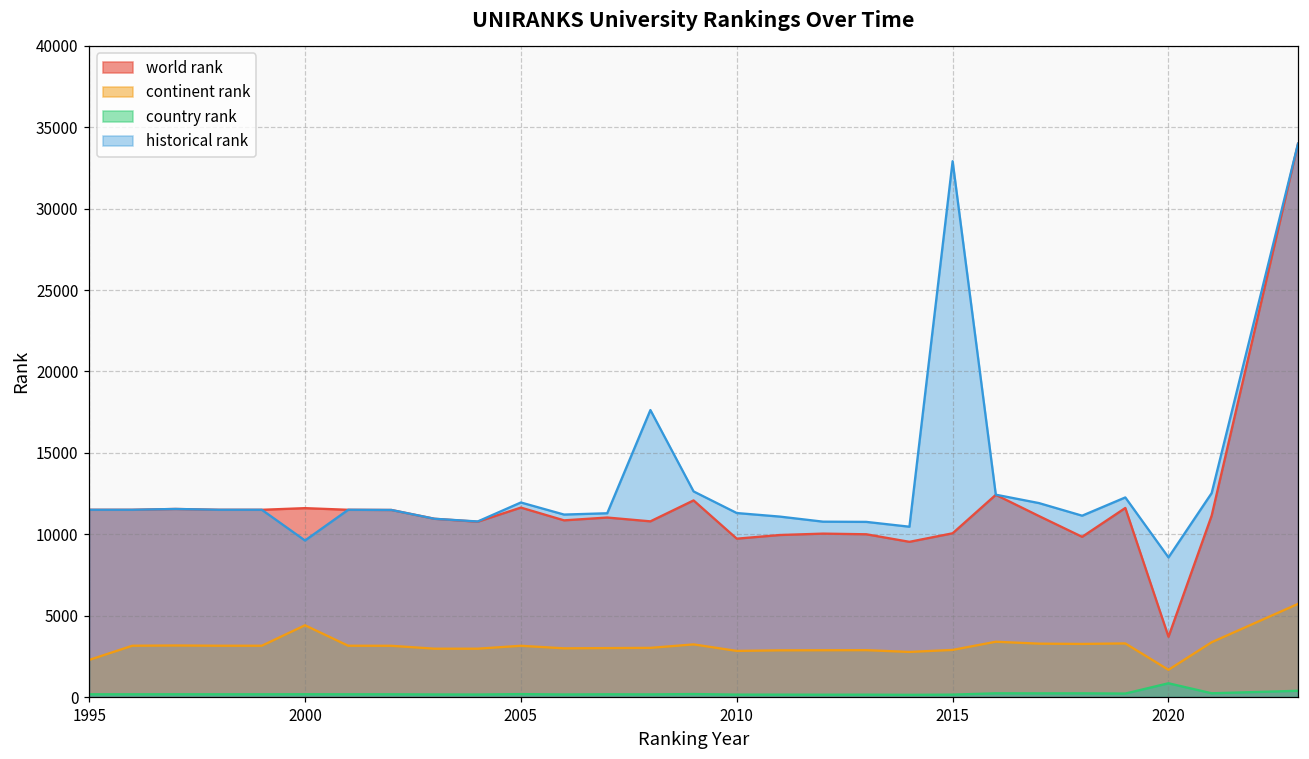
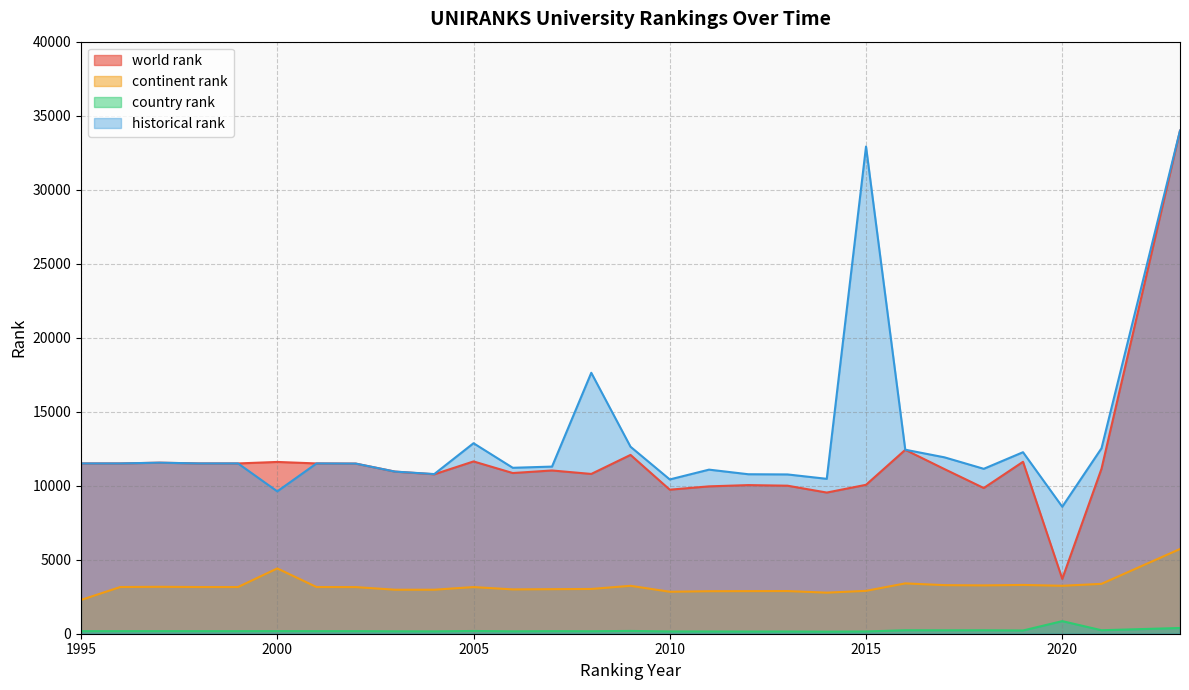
  {
    "world rank": {
      "2000": 11600,
      "2005": 11600,
      "2010": 9700,
      "2015": 10100,
      "2020": 3700
    },
    "continent rank": {
      "1995": 2300,
      "2000": 4400,
      "2005": 3200,
      "2010": 2800,
      "2015": 2900,
-     "2020": 1700
+     "2020": 3200
    },
    "country rank": {
      "1995": 200,
      "2000": 200,
      "2005": 200,
      "2010": 200,
      "2015": 200,
      "2020": 900
    },
    "historical rank": {
      "2000": 9600,
-     "2005": 12000,
-     "2010": 11300,
+     "2005": 12900,
+     "2010": 10400,
      "2015": 32900,
      "2020": 8600
    }
  }
